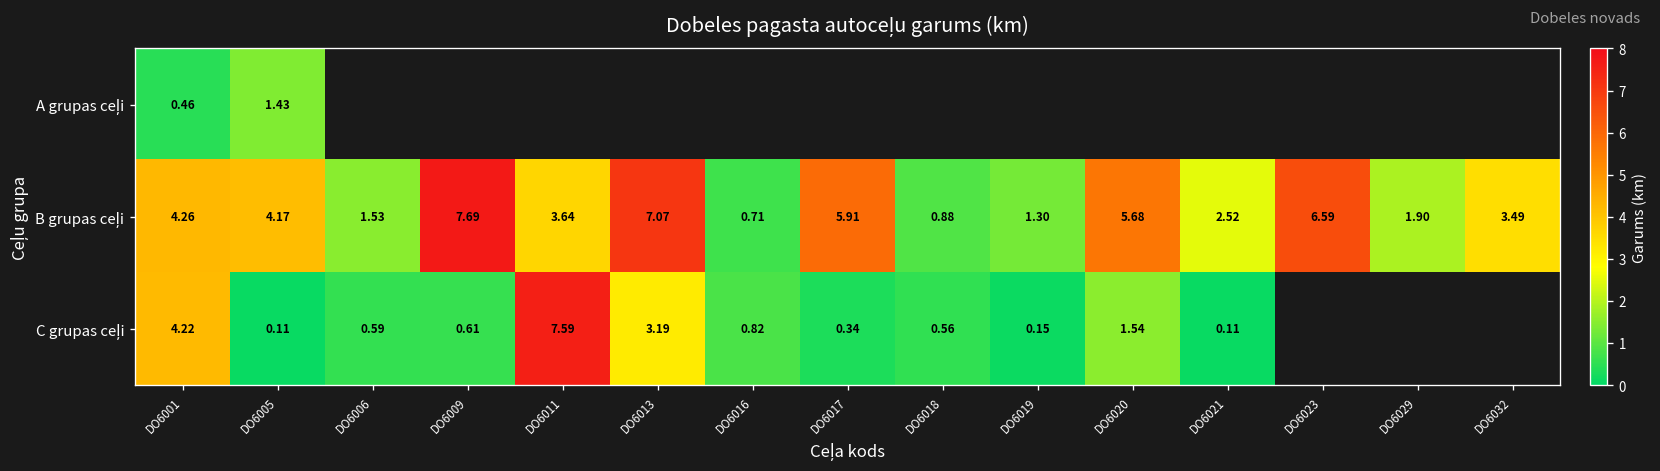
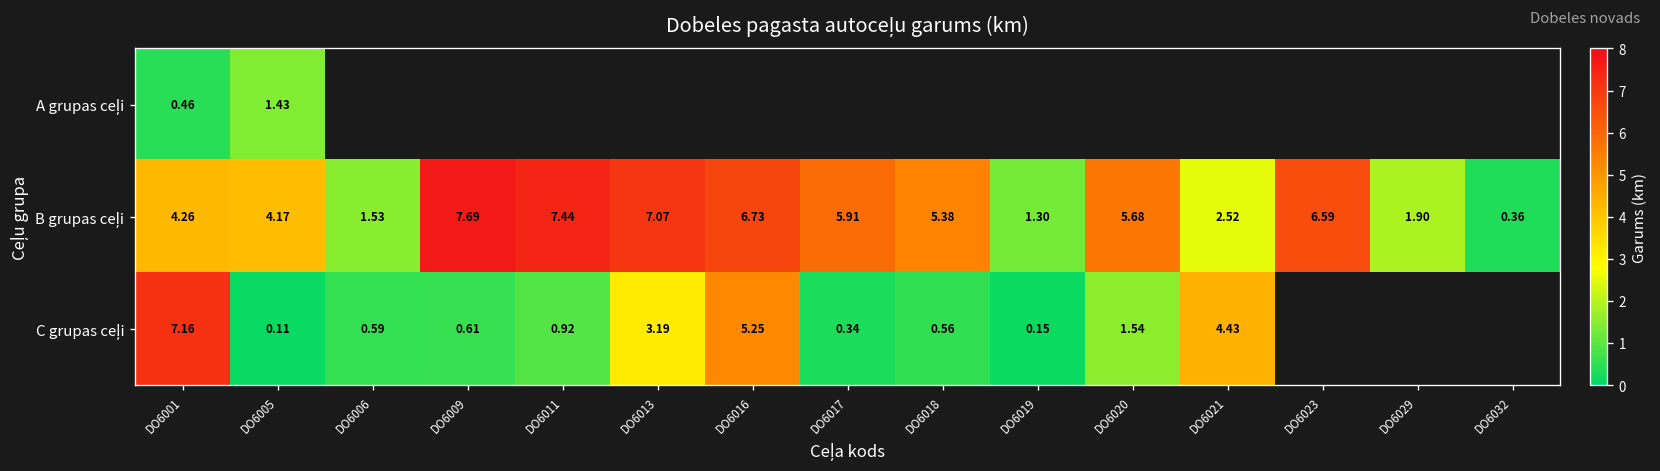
  {
    "A grupas ceļi": {
      "DO6001": 0.46,
      "DO6005": 1.43
    },
    "B grupas ceļi": {
      "DO6001": 4.26,
      "DO6005": 4.17,
      "DO6006": 1.53,
      "DO6009": 7.69,
-     "DO6011": 3.64,
+     "DO6011": 7.44,
      "DO6013": 7.07,
-     "DO6016": 0.71,
+     "DO6016": 6.73,
      "DO6017": 5.91,
-     "DO6018": 0.88,
+     "DO6018": 5.38,
      "DO6019": 1.30,
      "DO6020": 5.68,
      "DO6021": 2.52,
      "DO6023": 6.59,
      "DO6029": 1.90,
-     "DO6032": 3.49
+     "DO6032": 0.36
    },
    "C grupas ceļi": {
-     "DO6001": 4.22,
+     "DO6001": 7.16,
      "DO6005": 0.11,
      "DO6006": 0.59,
      "DO6009": 0.61,
-     "DO6011": 7.59,
+     "DO6011": 0.92,
      "DO6013": 3.19,
-     "DO6016": 0.82,
+     "DO6016": 5.25,
      "DO6017": 0.34,
      "DO6018": 0.56,
      "DO6019": 0.15,
      "DO6020": 1.54,
-     "DO6021": 0.11
+     "DO6021": 4.43
    }
  }
